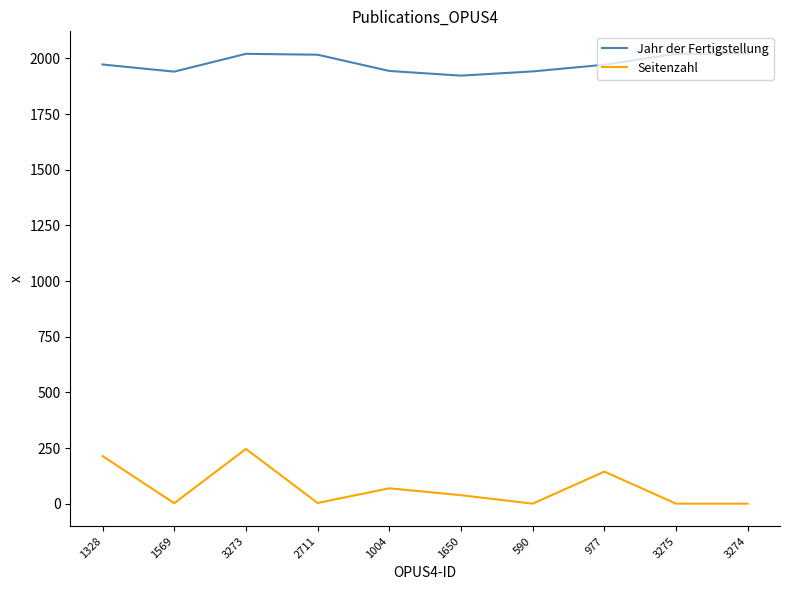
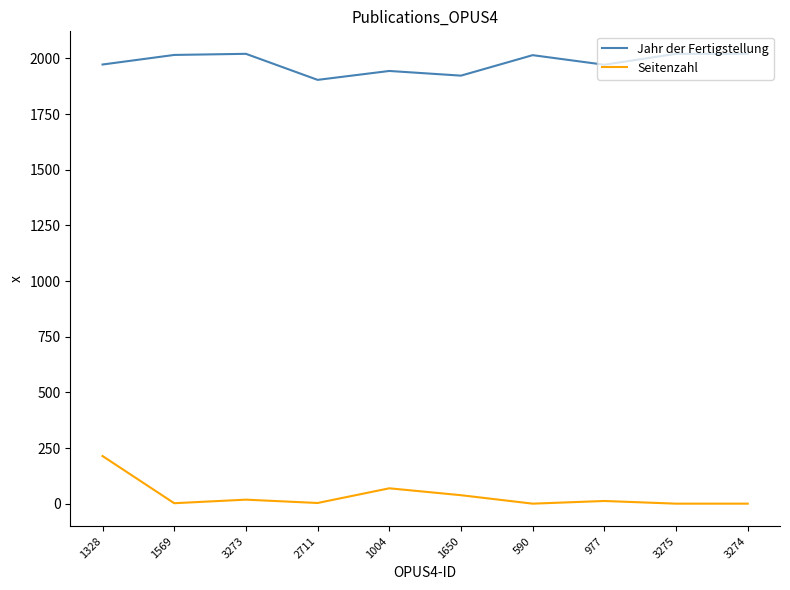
  {
    "Jahr der Fertigstellung": {
      "1328": 1970,
-     "1569": 1940,
+     "1569": 2020,
      "3273": 2020,
-     "2711": 2020,
+     "2711": 1900,
      "1004": 1940,
      "1650": 1920,
-     "590": 1940
+     "590": 2020
    },
    "Seitenzahl": {
      "1328": 210,
      "1569": 0,
-     "3273": 250,
+     "3273": 20,
      "2711": 0,
      "1004": 70,
      "1650": 40,
      "590": 0,
-     "977": 140,
+     "977": 10,
      "3275": 0,
      "3274": 0
    }
  }
